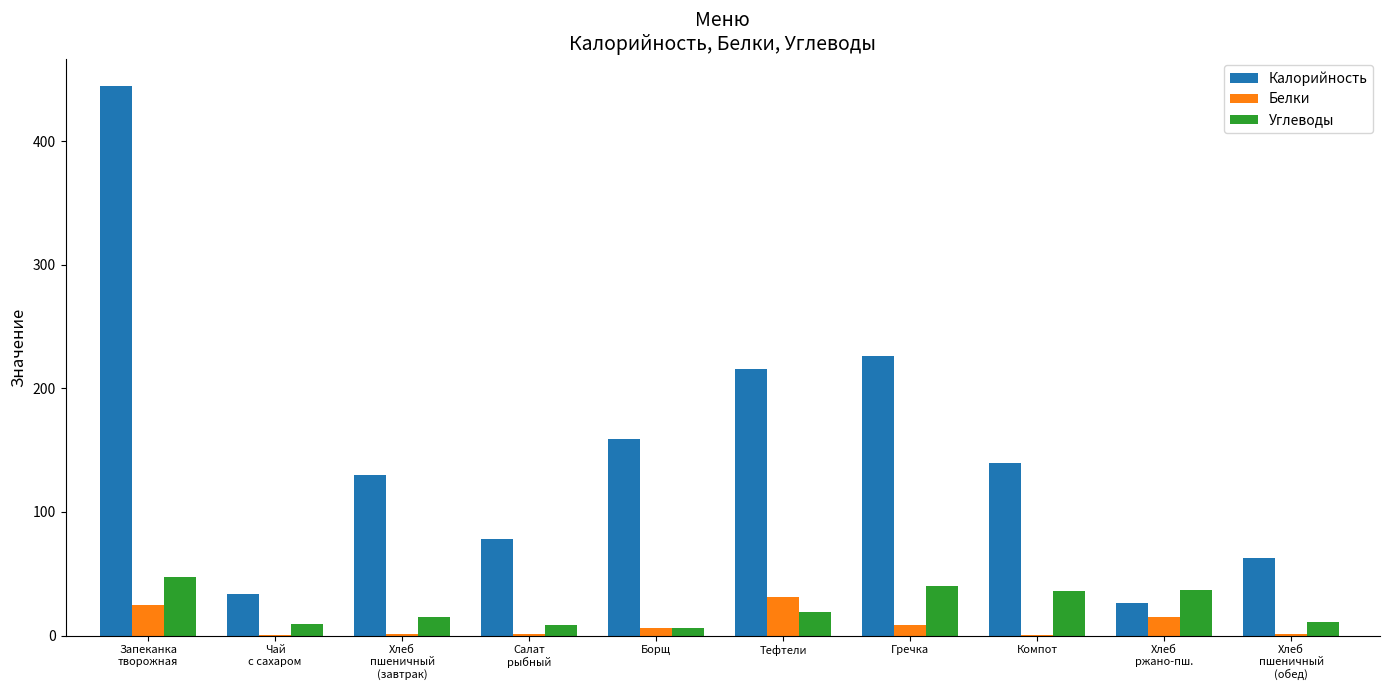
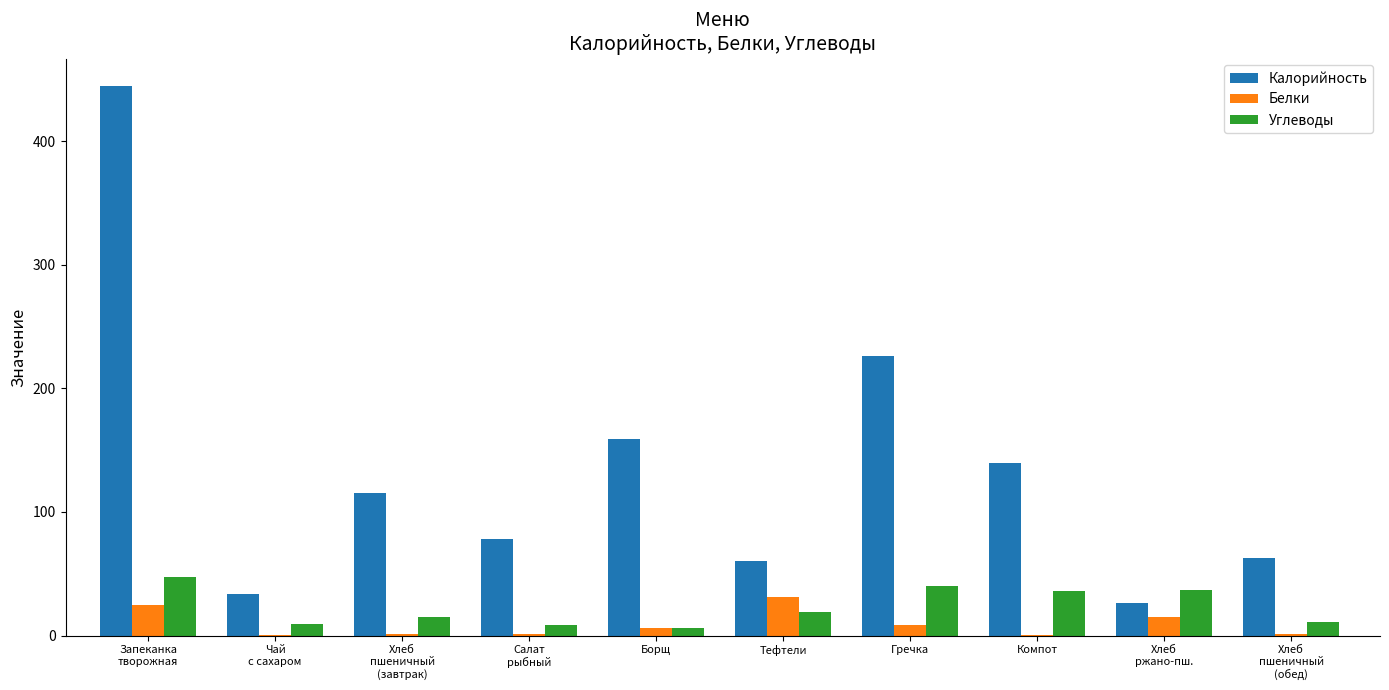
  {
    "Калорийность": {
      "Запеканка творожная": 445,
      "Чай с сахаром": 34,
-     "Хлеб пшеничный (завтрак)": 130,
+     "Хлеб пшеничный (завтрак)": 115,
      "Салат рыбный": 78,
      "Борщ": 159,
-     "Тефтели": 215,
+     "Тефтели": 61,
      "Гречка": 227,
      "Компот": 140,
      "Хлеб ржано-пш.": 26,
      "Хлеб пшеничный (обед)": 63
    },
    "Белки": {
      "Запеканка творожная": 25,
      "Борщ": 6,
      "Тефтели": 31,
      "Гречка": 9,
      "Хлеб ржано-пш.": 15
    },
    "Углеводы": {
      "Запеканка творожная": 47,
      "Чай с сахаром": 9,
      "Хлеб пшеничный (завтрак)": 15,
      "Салат рыбный": 9,
      "Борщ": 6,
      "Тефтели": 19,
      "Гречка": 40,
      "Компот": 36,
      "Хлеб ржано-пш.": 37,
      "Хлеб пшеничный (обед)": 11
    }
  }
